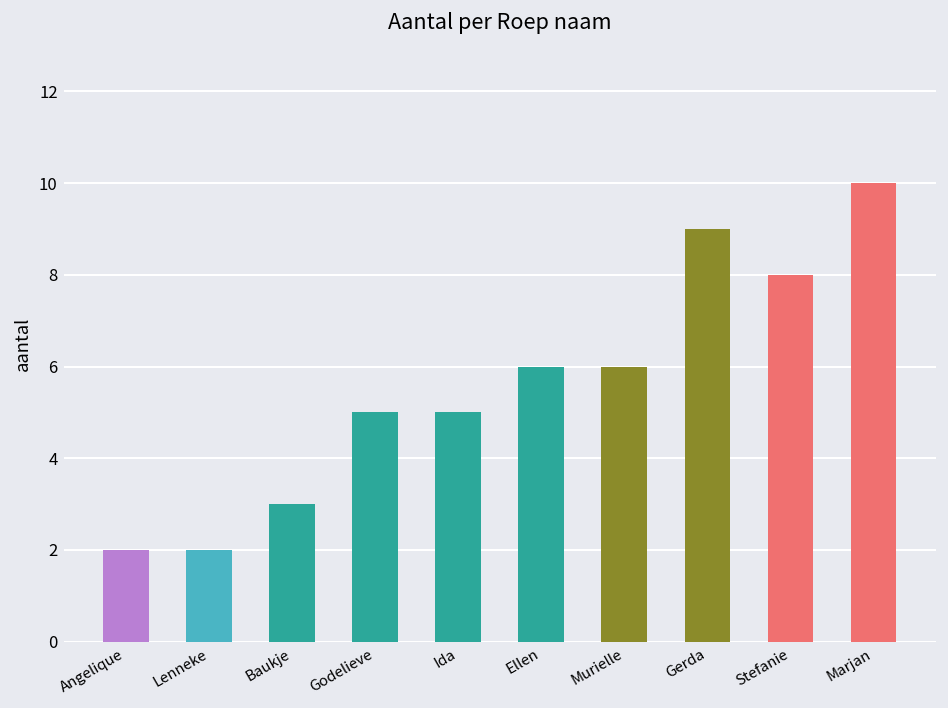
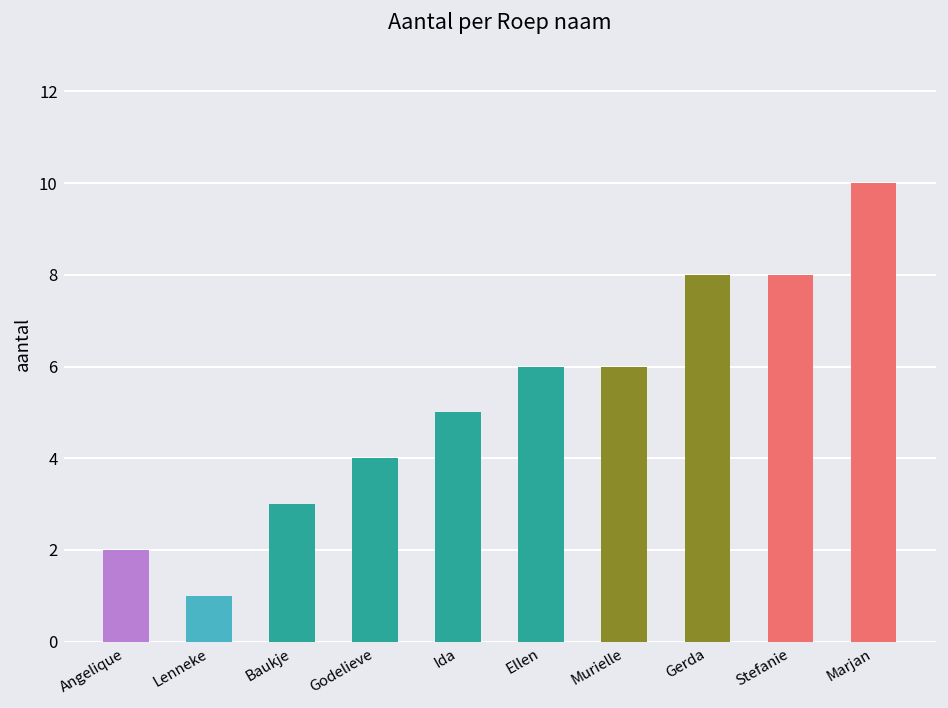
  {
    "Angelique": 2,
-   "Lenneke": 2,
+   "Lenneke": 1,
    "Baukje": 3,
-   "Godelieve": 5,
+   "Godelieve": 4,
    "Ida": 5,
    "Ellen": 6,
    "Murielle": 6,
-   "Gerda": 9,
+   "Gerda": 8,
    "Stefanie": 8,
    "Marjan": 10
  }
